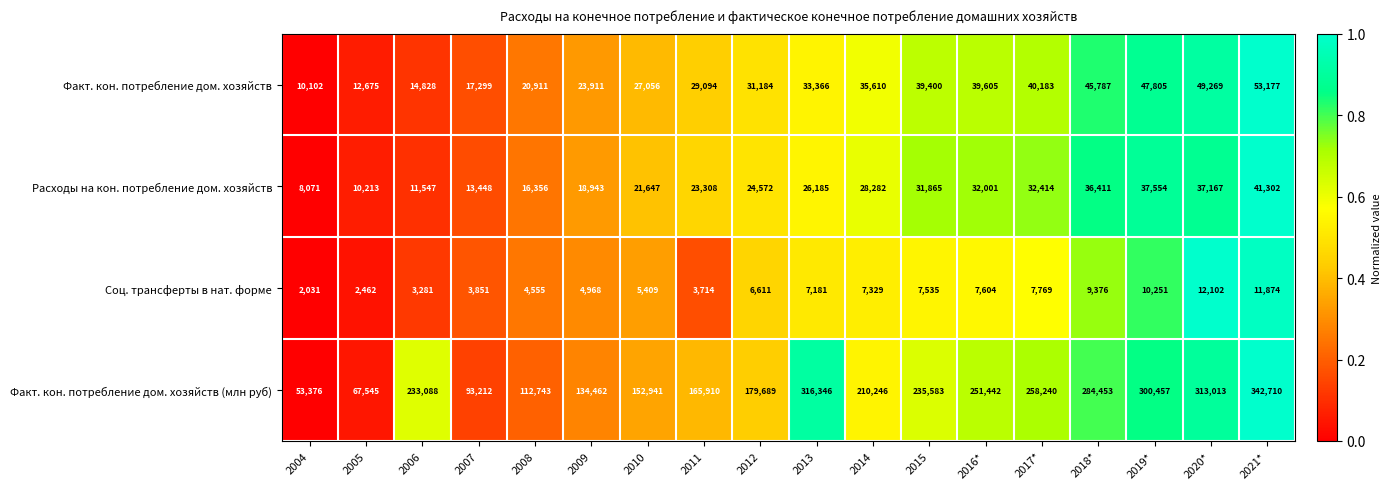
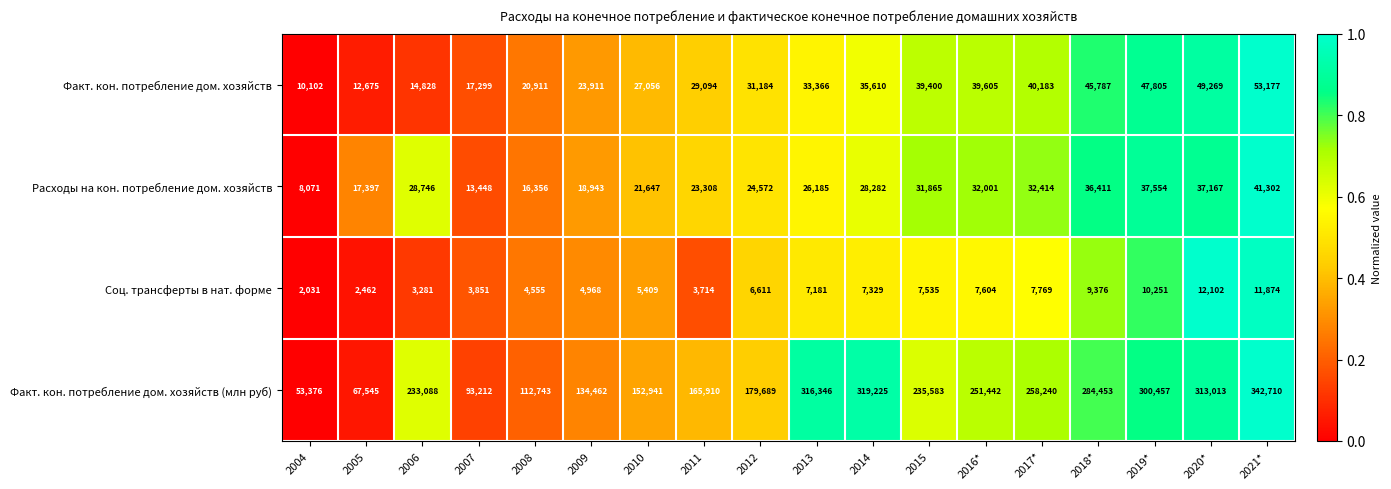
  {
    "Факт. кон. потребление дом. хозяйств": {
      "2004": "10,102",
      "2005": "12,675",
      "2006": "14,828",
      "2007": "17,299",
      "2008": "20,911",
      "2009": "23,911",
      "2010": "27,056",
      "2011": "29,094",
      "2012": "31,184",
      "2013": "33,366",
      "2014": "35,610",
      "2015": "39,400",
      "2016*": "39,605",
      "2017*": "40,183",
      "2018*": "45,787",
      "2019*": "47,805",
      "2020*": "49,269",
      "2021*": "53,177"
    },
    "Расходы на кон. потребление дом. хозяйств": {
      "2004": "8,071",
-     "2005": "10,213",
-     "2006": "11,547",
+     "2005": "17,397",
+     "2006": "28,746",
      "2007": "13,448",
      "2008": "16,356",
      "2009": "18,943",
      "2010": "21,647",
      "2011": "23,308",
      "2012": "24,572",
      "2013": "26,185",
      "2014": "28,282",
      "2015": "31,865",
      "2016*": "32,001",
      "2017*": "32,414",
      "2018*": "36,411",
      "2019*": "37,554",
      "2020*": "37,167",
      "2021*": "41,302"
    },
    "Соц. трансферты в нат. форме": {
      "2004": "2,031",
      "2005": "2,462",
      "2006": "3,281",
      "2007": "3,851",
      "2008": "4,555",
      "2009": "4,968",
      "2010": "5,409",
      "2011": "3,714",
      "2012": "6,611",
      "2013": "7,181",
      "2014": "7,329",
      "2015": "7,535",
      "2016*": "7,604",
      "2017*": "7,769",
      "2018*": "9,376",
      "2019*": "10,251",
      "2020*": "12,102",
      "2021*": "11,874"
    },
    "Факт. кон. потребление дом. хозяйств (млн руб)": {
      "2004": "53,376",
      "2005": "67,545",
      "2006": "233,088",
      "2007": "93,212",
      "2008": "112,743",
      "2009": "134,462",
      "2010": "152,941",
      "2011": "165,910",
      "2012": "179,689",
      "2013": "316,346",
-     "2014": "210,246",
+     "2014": "319,225",
      "2015": "235,583",
      "2016*": "251,442",
      "2017*": "258,240",
      "2018*": "284,453",
      "2019*": "300,457",
      "2020*": "313,013",
      "2021*": "342,710"
    }
  }
